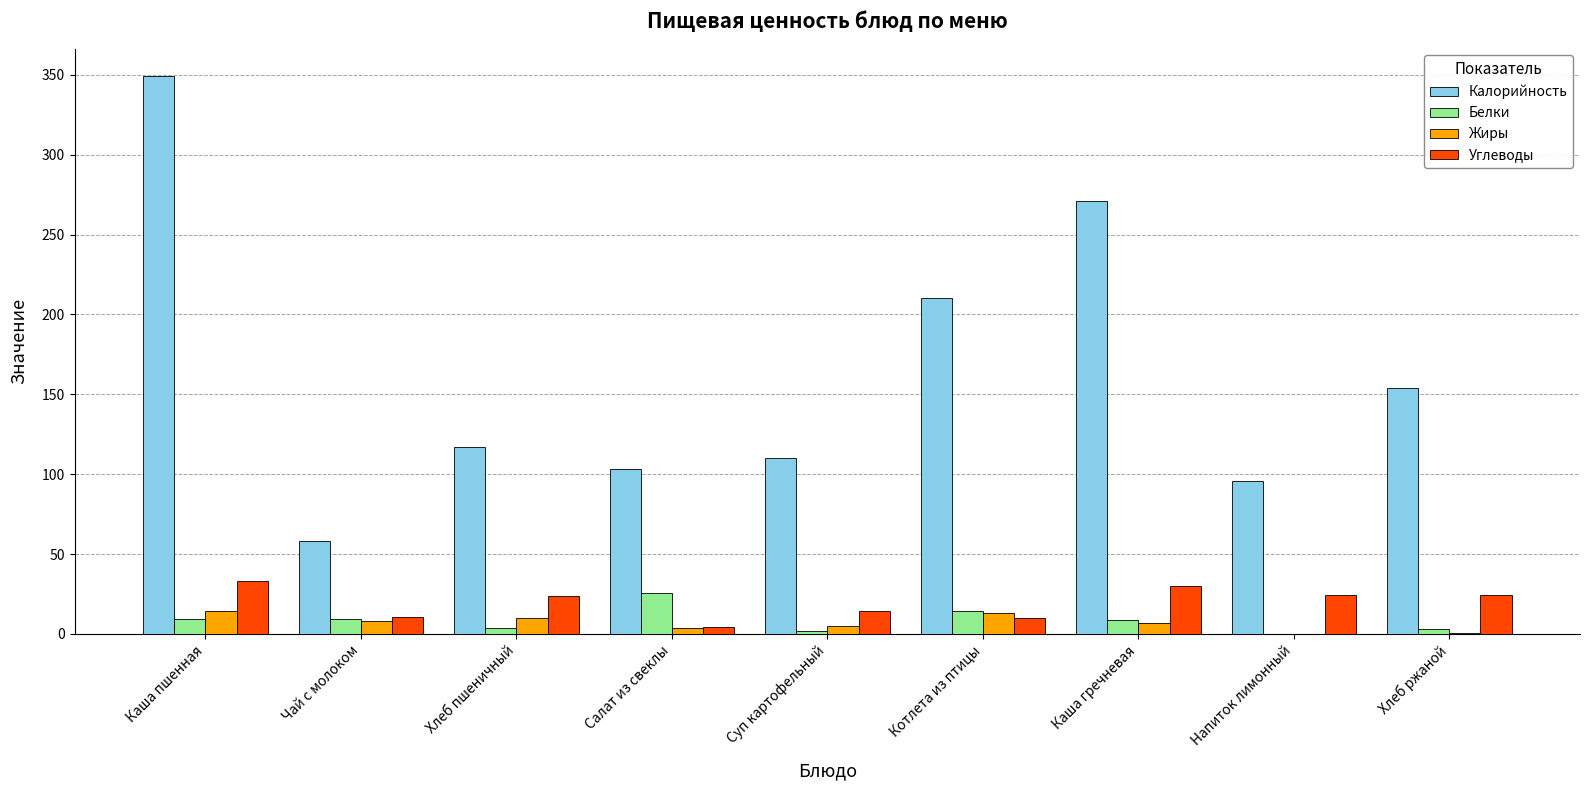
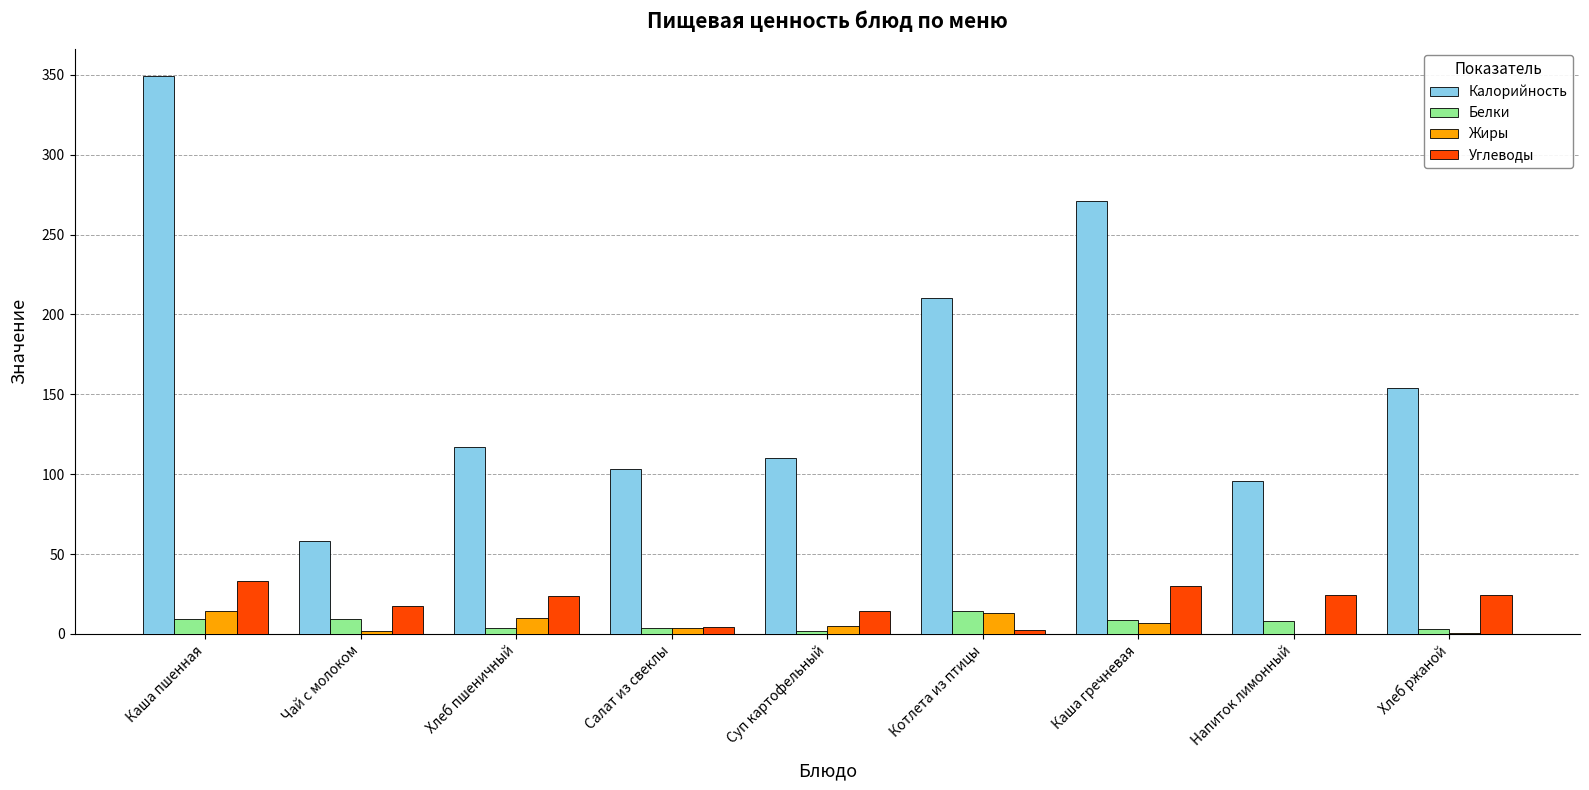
  {
    "Калорийность": {
      "Каша пшенная": 349,
      "Чай с молоком": 58,
      "Хлеб пшеничный": 117,
      "Салат из свеклы": 103,
      "Суп картофельный": 110,
      "Котлета из птицы": 210,
      "Каша гречневая": 271,
      "Напиток лимонный": 96,
      "Хлеб ржаной": 154
    },
    "Белки": {
      "Каша пшенная": 9,
      "Чай с молоком": 9,
      "Хлеб пшеничный": 4,
-     "Салат из свеклы": 26,
+     "Салат из свеклы": 4,
      "Суп картофельный": 2,
      "Котлета из птицы": 15,
      "Каша гречневая": 9,
-     "Напиток лимонный": 0,
+     "Напиток лимонный": 8,
      "Хлеб ржаной": 3
    },
    "Жиры": {
      "Каша пшенная": 14,
-     "Чай с молоком": 8,
+     "Чай с молоком": 2,
      "Хлеб пшеничный": 10,
      "Салат из свеклы": 4,
      "Суп картофельный": 5,
      "Котлета из птицы": 13,
      "Каша гречневая": 7
    },
    "Углеводы": {
      "Каша пшенная": 33,
-     "Чай с молоком": 11,
+     "Чай с молоком": 17,
      "Хлеб пшеничный": 24,
      "Салат из свеклы": 5,
      "Суп картофельный": 14,
-     "Котлета из птицы": 10,
+     "Котлета из птицы": 3,
      "Каша гречневая": 30,
      "Напиток лимонный": 24,
      "Хлеб ржаной": 25
    }
  }
